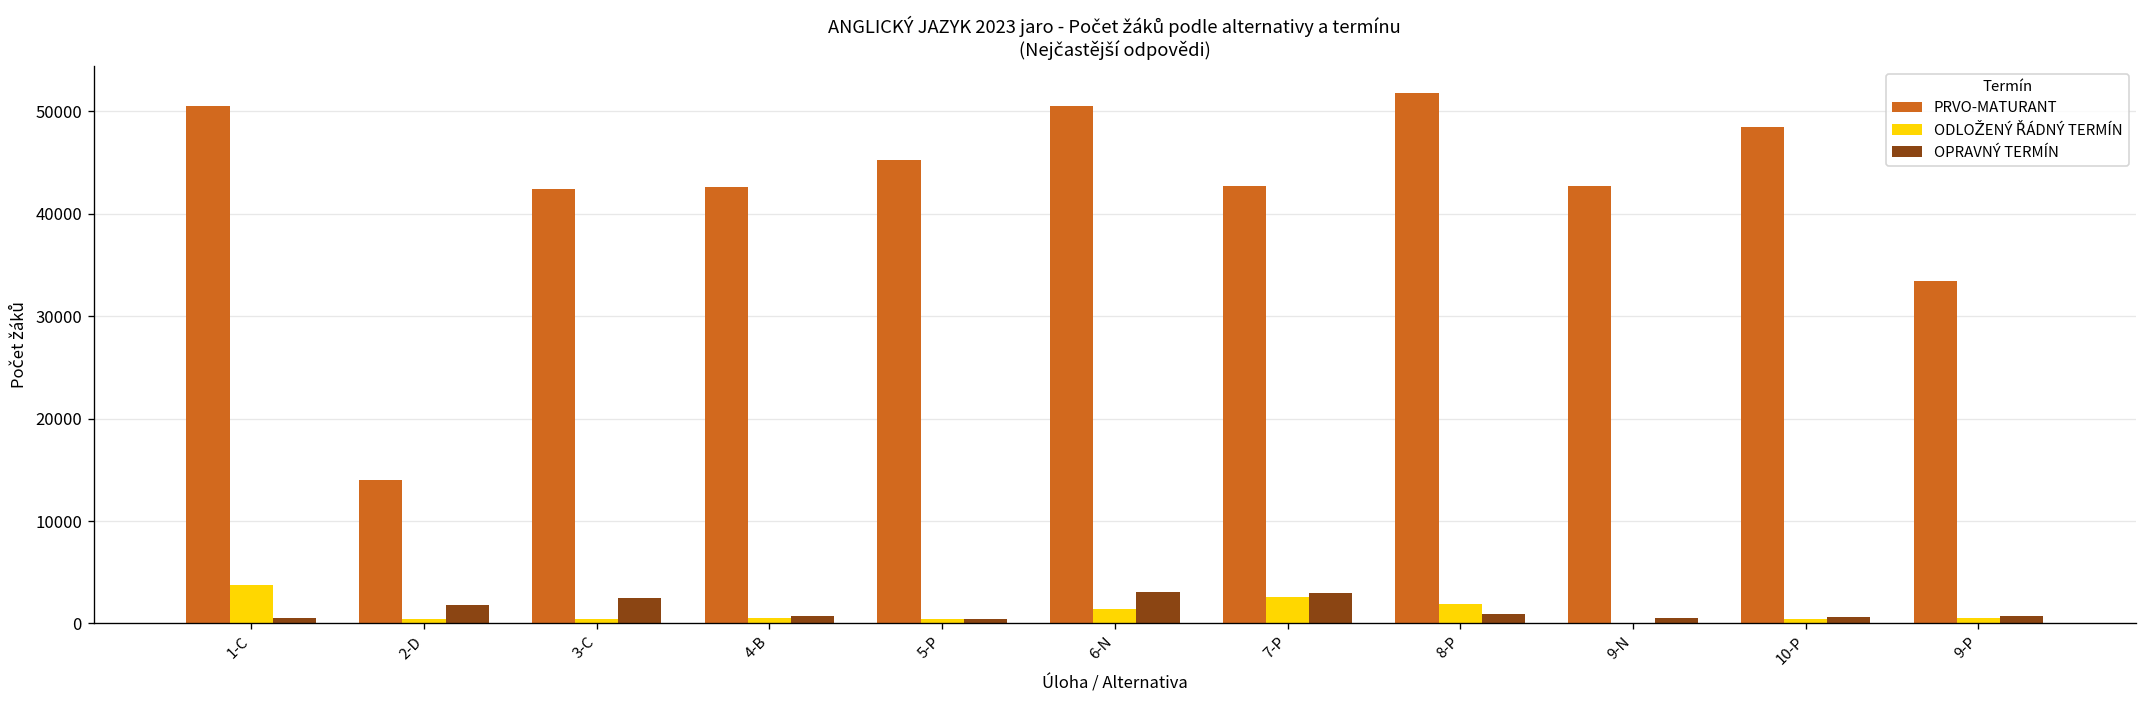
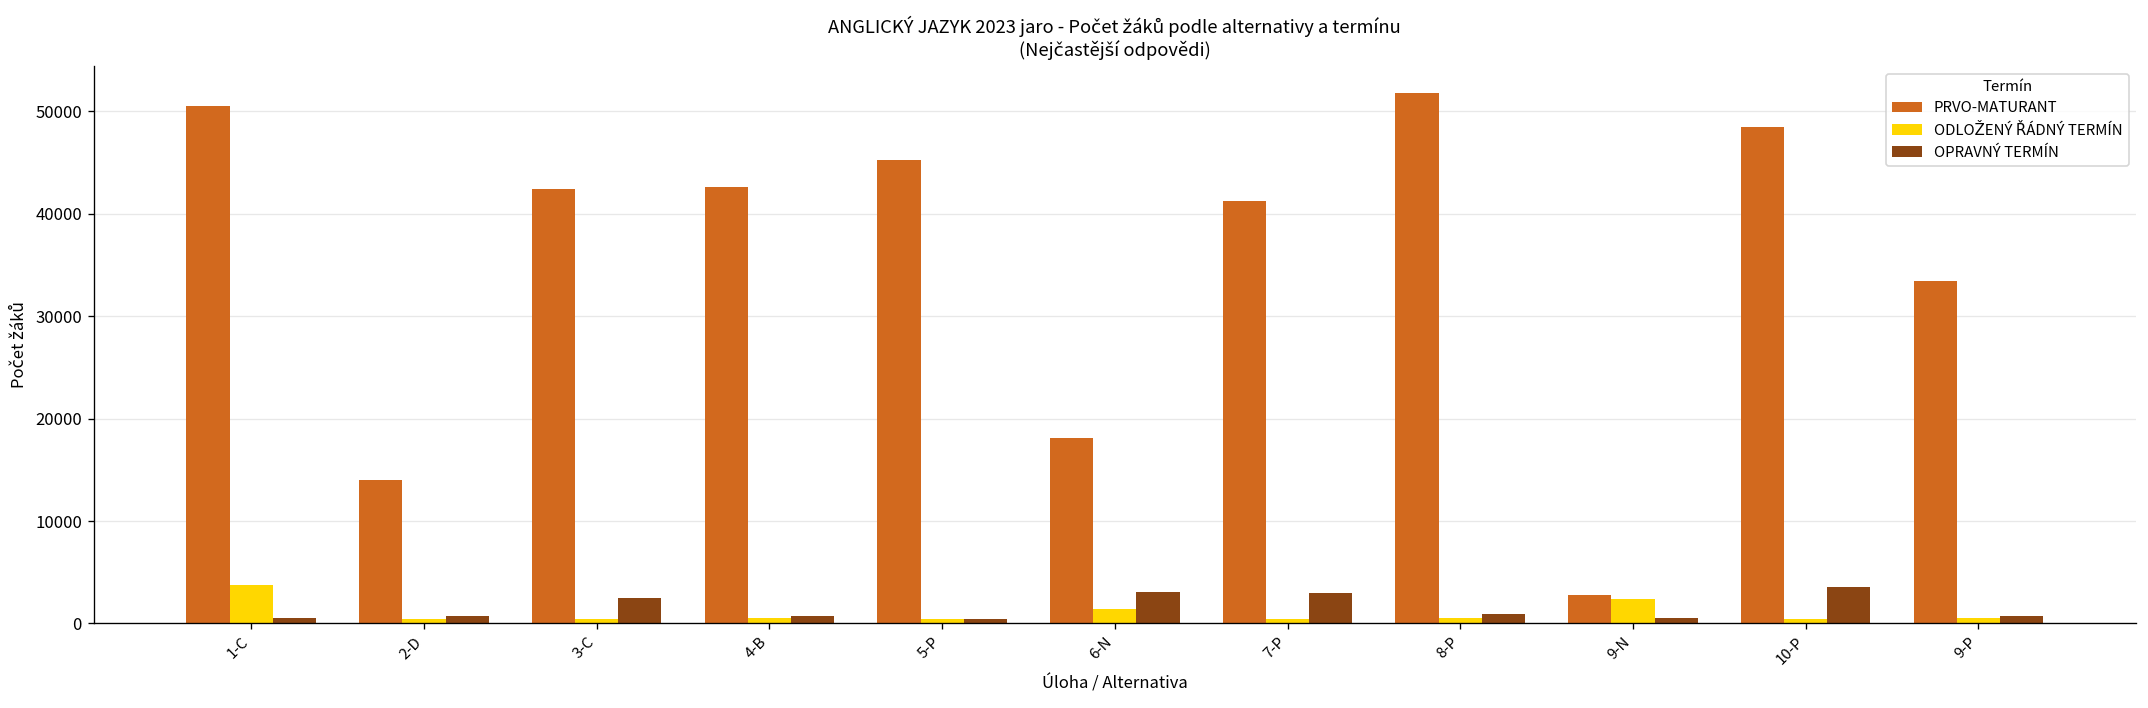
  {
    "PRVO-MATURANT": {
      "1-C": 50000,
      "2-D": 14000,
      "3-C": 42000,
      "4-B": 43000,
      "5-P": 45000,
-     "6-N": 51000,
-     "7-P": 43000,
+     "6-N": 18000,
+     "7-P": 41000,
      "8-P": 52000,
-     "9-N": 43000,
+     "9-N": 3000,
      "10-P": 48000,
      "9-P": 33000
    },
    "ODLOŽENÝ ŘÁDNÝ TERMÍN": {
      "1-C": 4000,
      "2-D": 0,
      "3-C": 0,
      "4-B": 1000,
      "5-P": 0,
      "6-N": 1000,
-     "7-P": 3000,
-     "8-P": 2000,
-     "9-N": 0,
+     "7-P": 0,
+     "8-P": 1000,
+     "9-N": 2000,
      "10-P": 0,
      "9-P": 1000
    },
    "OPRAVNÝ TERMÍN": {
      "1-C": 1000,
-     "2-D": 2000,
+     "2-D": 1000,
      "3-C": 2000,
      "4-B": 1000,
      "5-P": 0,
      "6-N": 3000,
      "7-P": 3000,
      "8-P": 1000,
      "9-N": 1000,
-     "10-P": 1000,
+     "10-P": 4000,
      "9-P": 1000
    }
  }
